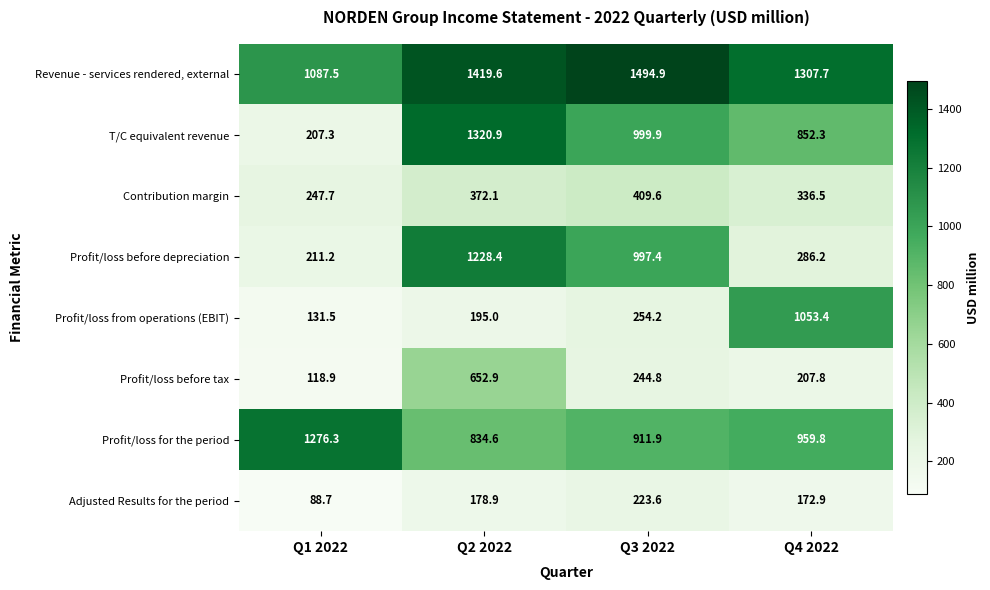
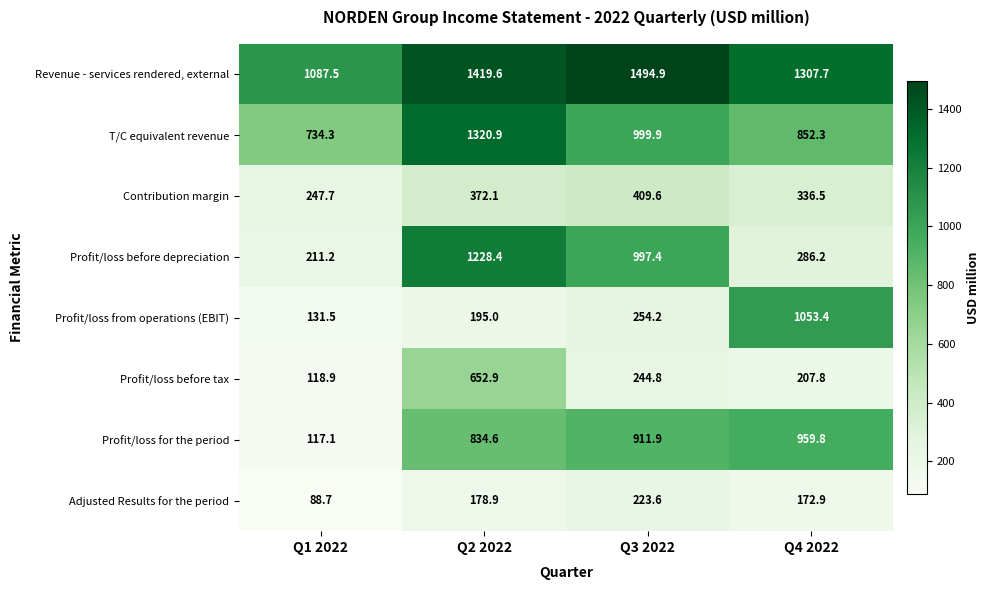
  {
    "Revenue - services rendered, external": {
      "Q1 2022": 1087.5,
      "Q2 2022": 1419.6,
      "Q3 2022": 1494.9,
      "Q4 2022": 1307.7
    },
    "T/C equivalent revenue": {
-     "Q1 2022": 207.3,
+     "Q1 2022": 734.3,
      "Q2 2022": 1320.9,
      "Q3 2022": 999.9,
      "Q4 2022": 852.3
    },
    "Contribution margin": {
      "Q1 2022": 247.7,
      "Q2 2022": 372.1,
      "Q3 2022": 409.6,
      "Q4 2022": 336.5
    },
    "Profit/loss before depreciation": {
      "Q1 2022": 211.2,
      "Q2 2022": 1228.4,
      "Q3 2022": 997.4,
      "Q4 2022": 286.2
    },
    "Profit/loss from operations (EBIT)": {
      "Q1 2022": 131.5,
      "Q2 2022": 195.0,
      "Q3 2022": 254.2,
      "Q4 2022": 1053.4
    },
    "Profit/loss before tax": {
      "Q1 2022": 118.9,
      "Q2 2022": 652.9,
      "Q3 2022": 244.8,
      "Q4 2022": 207.8
    },
    "Profit/loss for the period": {
-     "Q1 2022": 1276.3,
+     "Q1 2022": 117.1,
      "Q2 2022": 834.6,
      "Q3 2022": 911.9,
      "Q4 2022": 959.8
    },
    "Adjusted Results for the period": {
      "Q1 2022": 88.7,
      "Q2 2022": 178.9,
      "Q3 2022": 223.6,
      "Q4 2022": 172.9
    }
  }
